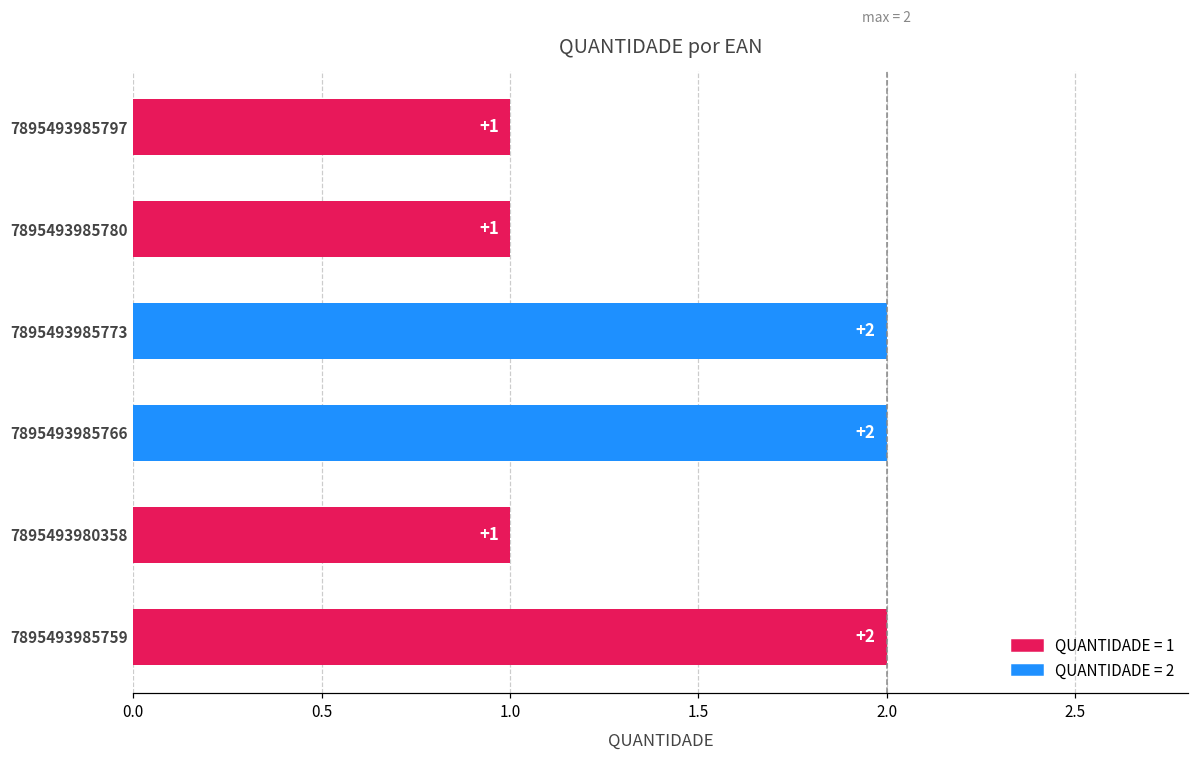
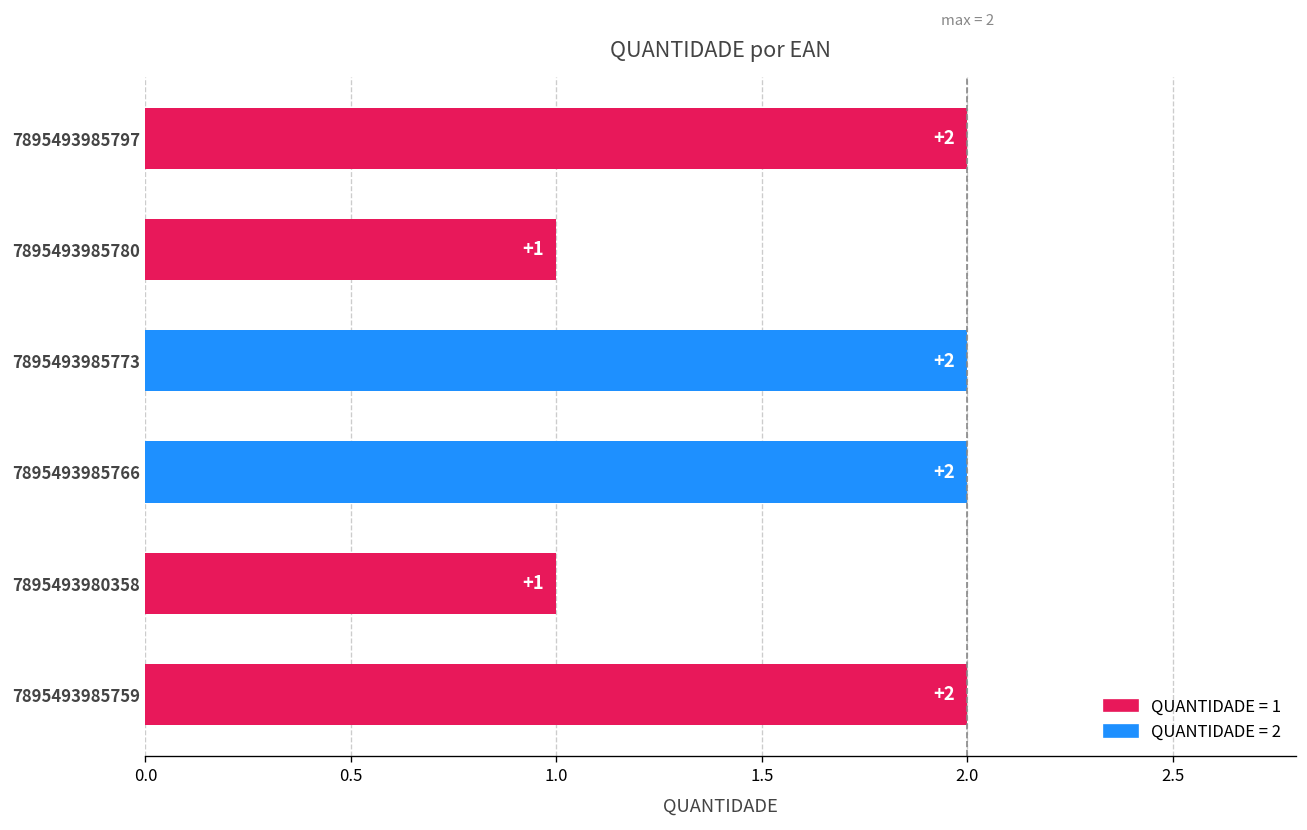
  {
-   "7895493985797": "+1",
+   "7895493985797": "+2",
    "7895493985780": "+1",
    "7895493985773": "+2",
    "7895493985766": "+2",
    "7895493980358": "+1",
    "7895493985759": "+2"
  }
